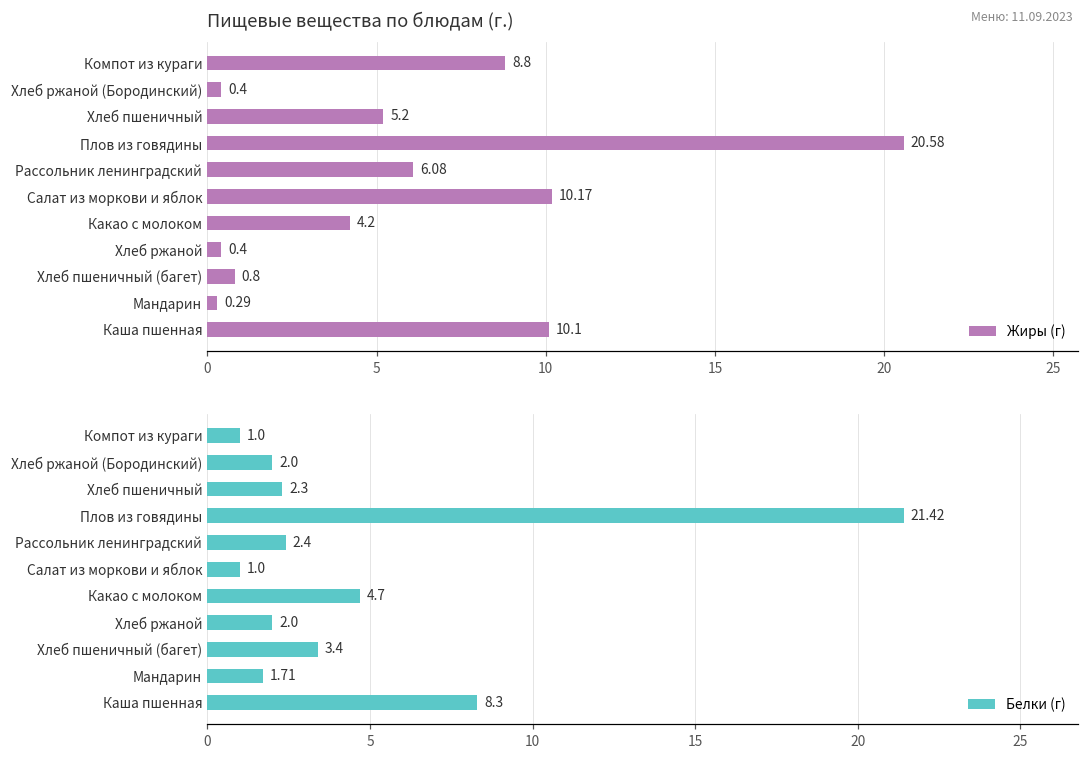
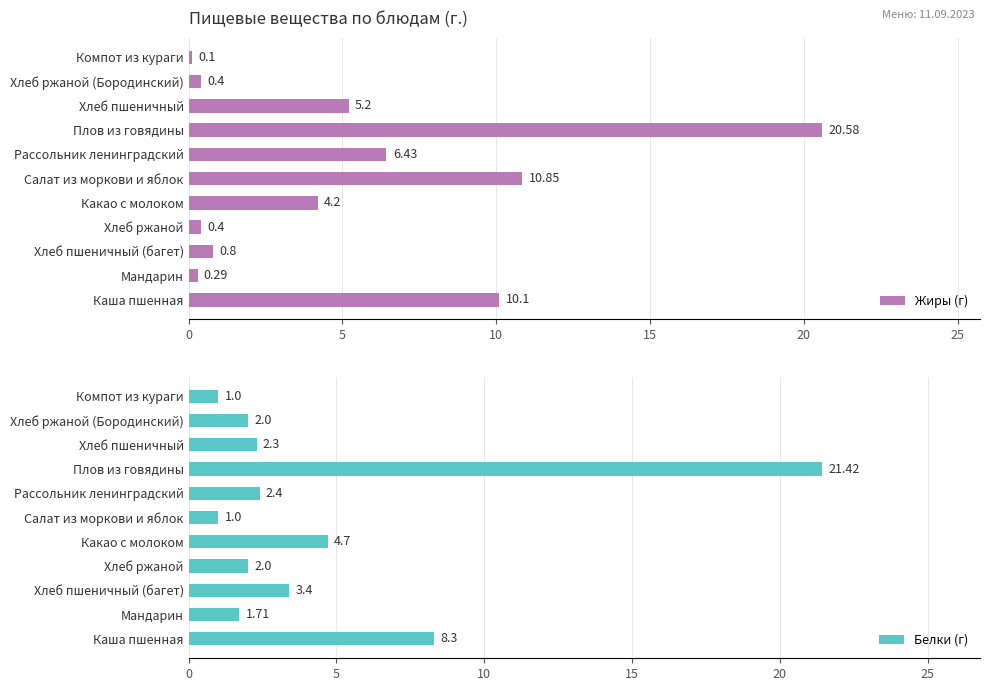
  {
    "Пищевые вещества по блюдам (г.)": {
-     "Компот из кураги": 8.8,
+     "Компот из кураги": 0.1,
      "Хлеб ржаной (Бородинский)": 0.4,
      "Хлеб пшеничный": 5.2,
      "Плов из говядины": 20.58,
-     "Рассольник ленинградский": 6.08,
-     "Салат из моркови и яблок": 10.17,
+     "Рассольник ленинградский": 6.43,
+     "Салат из моркови и яблок": 10.85,
      "Какао с молоком": 4.2,
      "Хлеб ржаной": 0.4,
      "Хлеб пшеничный (багет)": 0.8,
      "Мандарин": 0.29,
      "Каша пшенная": 10.1
    }
  }
